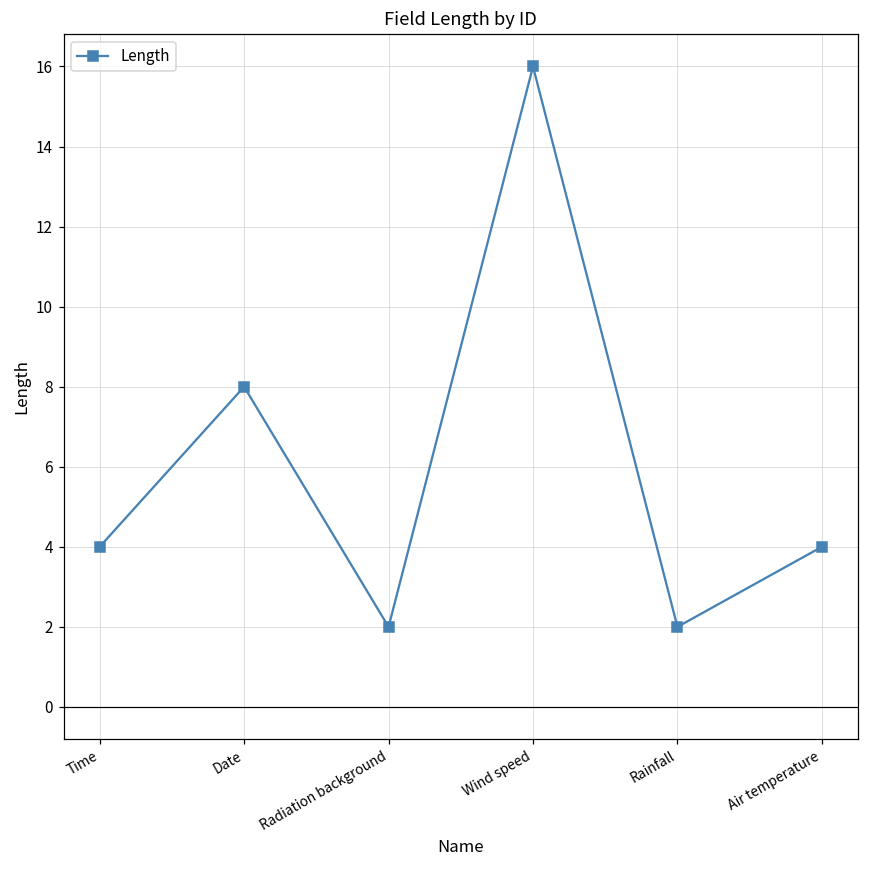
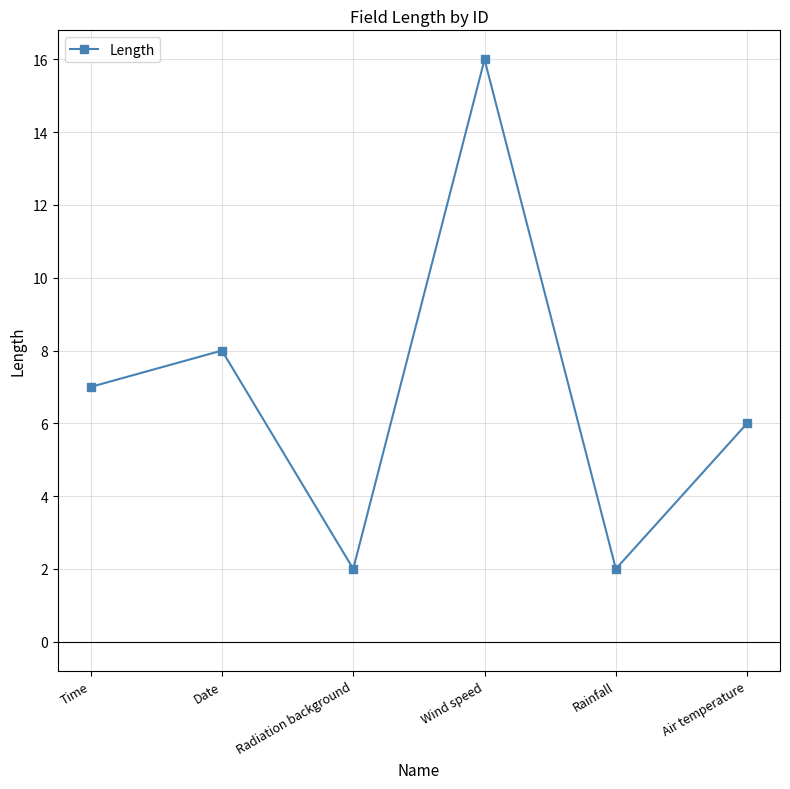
  {
-   "Time": 4,
+   "Time": 7,
    "Date": 8,
    "Radiation background": 2,
    "Wind speed": 16,
    "Rainfall": 2,
-   "Air temperature": 4
+   "Air temperature": 6
  }
